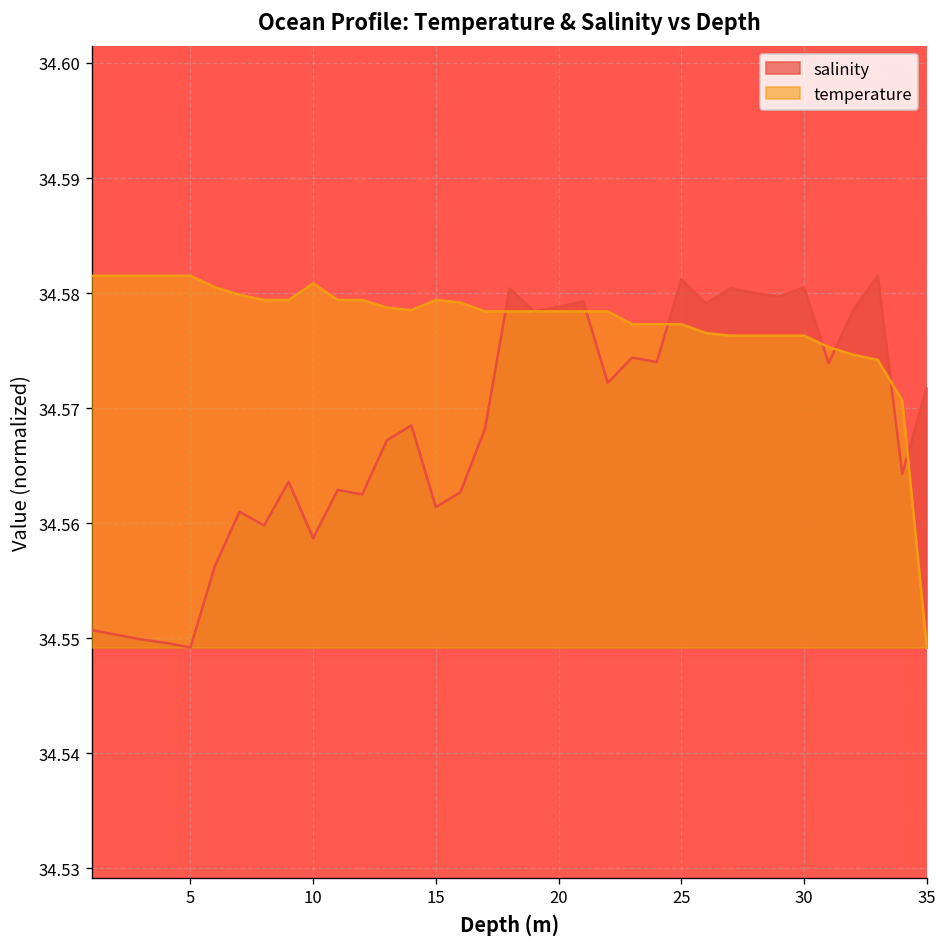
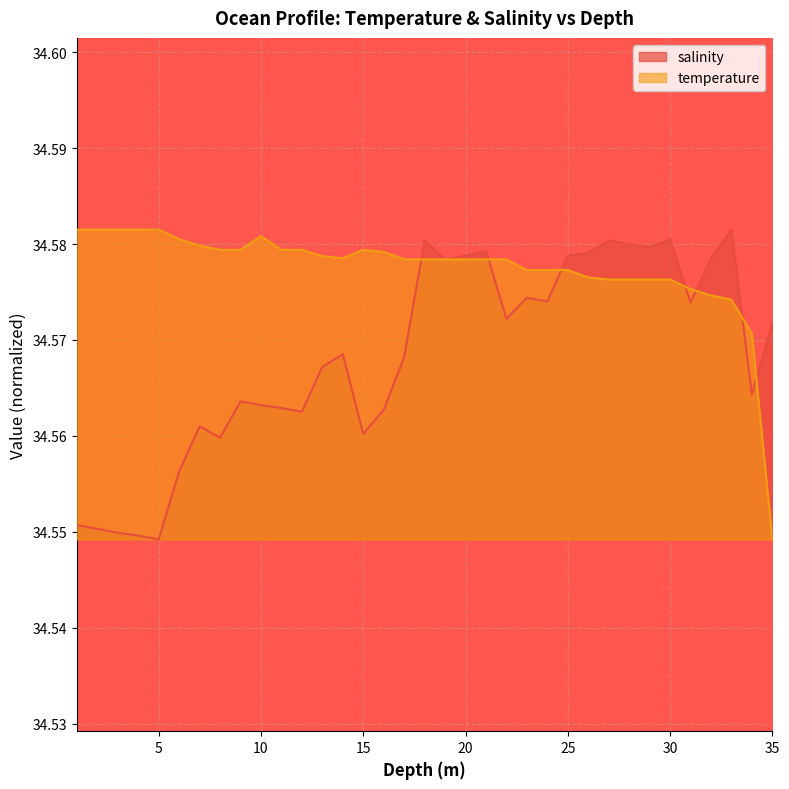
  {
    "salinity": {
      "5": 34.549,
-     "10": 34.559,
-     "15": 34.561,
+     "10": 34.563,
+     "15": 34.560,
      "20": 34.579,
-     "25": 34.581,
+     "25": 34.579,
      "30": 34.581,
      "35": 34.572
    },
    "temperature": {
      "5": 34.582,
      "10": 34.581,
      "15": 34.579,
      "20": 34.578,
      "25": 34.577,
      "30": 34.576,
      "35": 34.549
    }
  }
